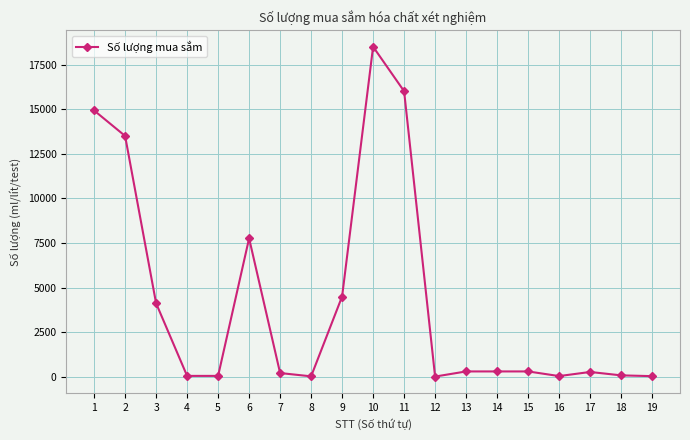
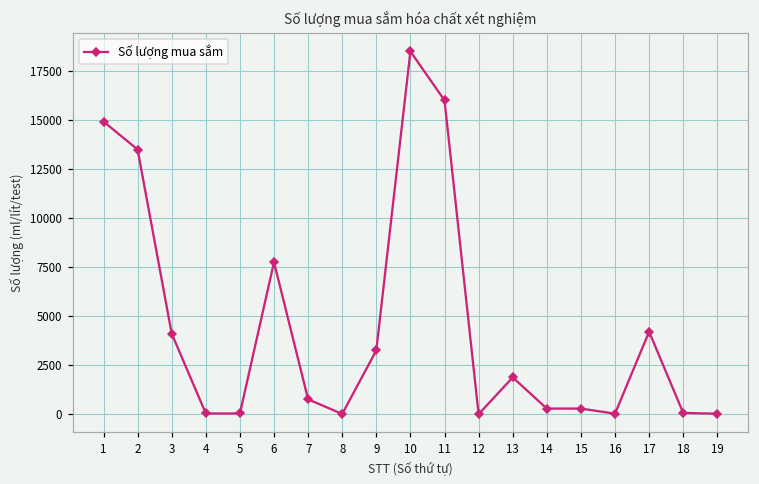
  {
    "1": 14900,
    "2": 13500,
    "3": 4100,
    "4": 100,
    "5": 100,
    "6": 7800,
-   "7": 200,
+   "7": 800,
    "8": 0,
-   "9": 4500,
+   "9": 3300,
    "10": 18500,
    "11": 16000,
    "12": 0,
-   "13": 300,
+   "13": 1900,
    "14": 300,
    "15": 300,
    "16": 0,
-   "17": 300,
+   "17": 4200,
    "18": 100,
    "19": 0
  }
